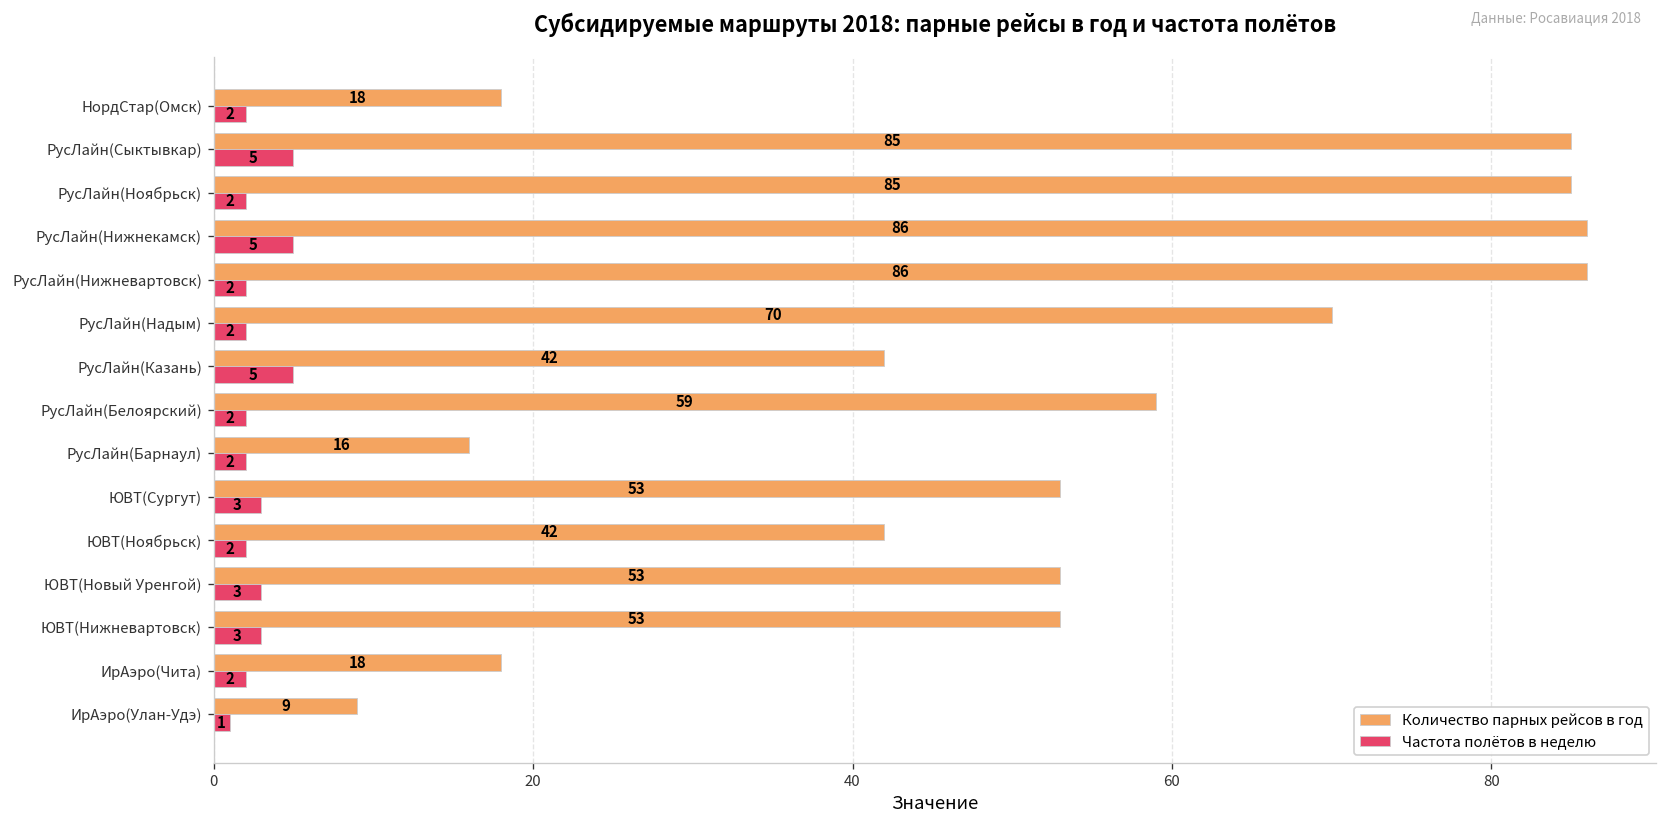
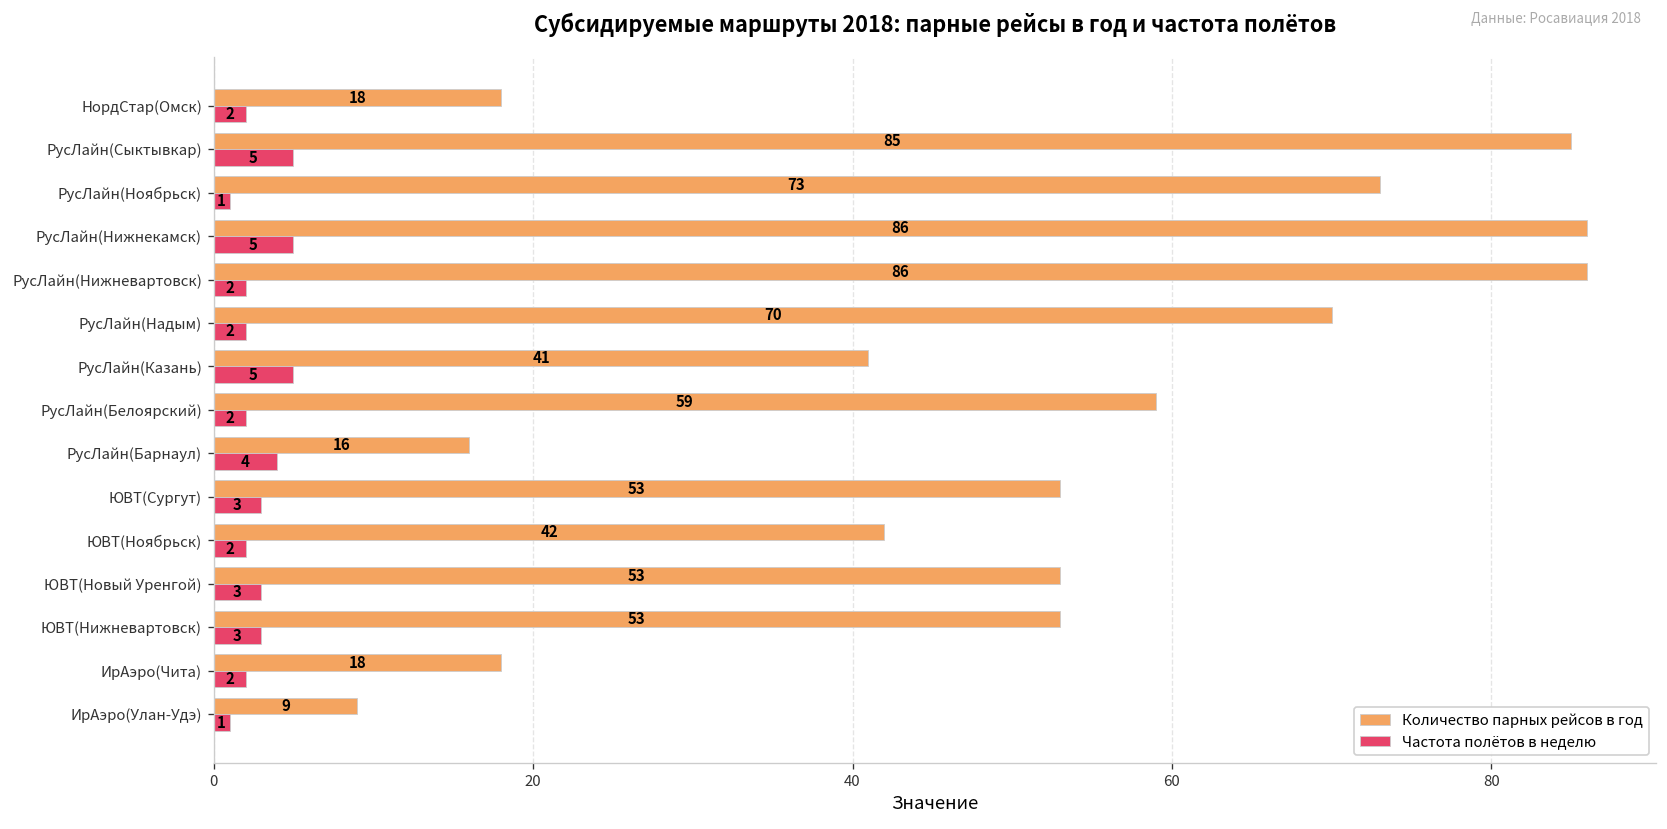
  {
    "Количество парных рейсов в год": {
      "НордСтар(Омск)": 18,
      "РусЛайн(Сыктывкар)": 85,
-     "РусЛайн(Ноябрьск)": 85,
+     "РусЛайн(Ноябрьск)": 73,
      "РусЛайн(Нижнекамск)": 86,
      "РусЛайн(Нижневартовск)": 86,
      "РусЛайн(Надым)": 70,
-     "РусЛайн(Казань)": 42,
+     "РусЛайн(Казань)": 41,
      "РусЛайн(Белоярский)": 59,
      "РусЛайн(Барнаул)": 16,
      "ЮВТ(Сургут)": 53,
      "ЮВТ(Ноябрьск)": 42,
      "ЮВТ(Новый Уренгой)": 53,
      "ЮВТ(Нижневартовск)": 53,
      "ИрАэро(Чита)": 18,
      "ИрАэро(Улан-Удэ)": 9
    },
    "Частота полётов в неделю": {
      "НордСтар(Омск)": 2,
      "РусЛайн(Сыктывкар)": 5,
-     "РусЛайн(Ноябрьск)": 2,
+     "РусЛайн(Ноябрьск)": 1,
      "РусЛайн(Нижнекамск)": 5,
      "РусЛайн(Нижневартовск)": 2,
      "РусЛайн(Надым)": 2,
      "РусЛайн(Казань)": 5,
      "РусЛайн(Белоярский)": 2,
-     "РусЛайн(Барнаул)": 2,
+     "РусЛайн(Барнаул)": 4,
      "ЮВТ(Сургут)": 3,
      "ЮВТ(Ноябрьск)": 2,
      "ЮВТ(Новый Уренгой)": 3,
      "ЮВТ(Нижневартовск)": 3,
      "ИрАэро(Чита)": 2,
      "ИрАэро(Улан-Удэ)": 1
    }
  }
